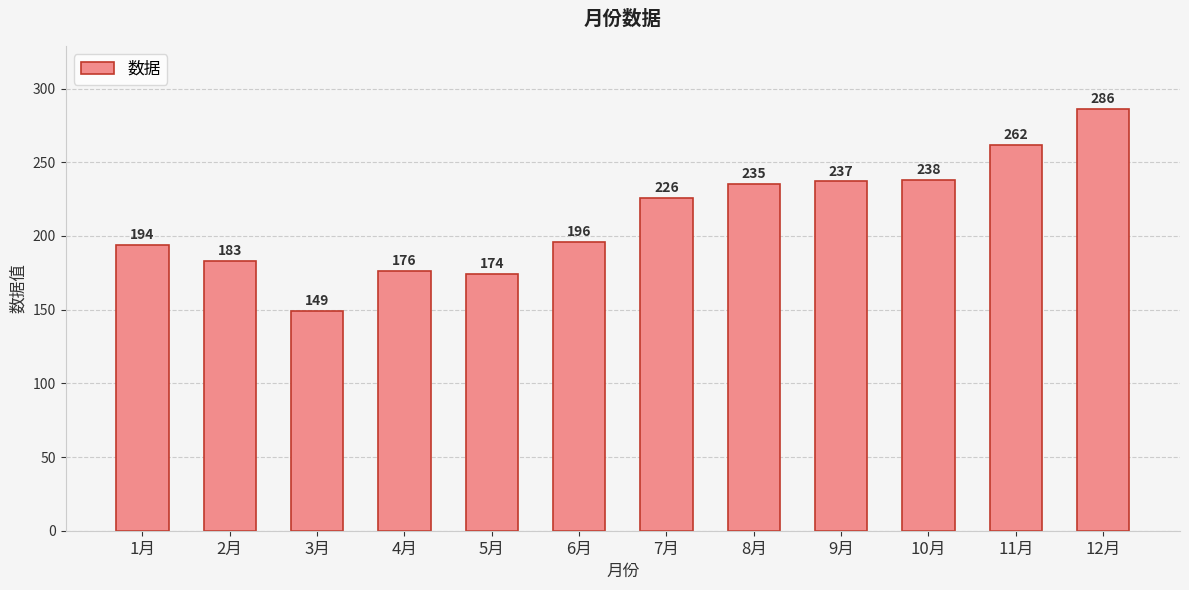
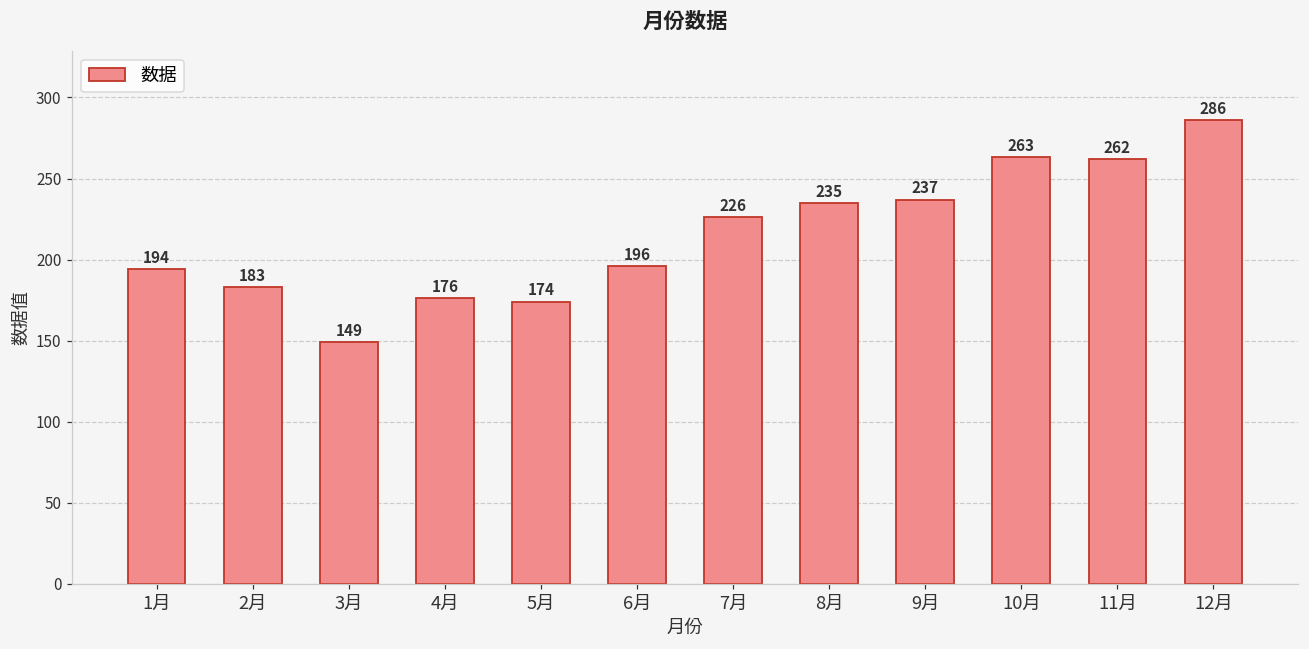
  {
    "1月": 194,
    "2月": 183,
    "3月": 149,
    "4月": 176,
    "5月": 174,
    "6月": 196,
    "7月": 226,
    "8月": 235,
    "9月": 237,
-   "10月": 238,
+   "10月": 263,
    "11月": 262,
    "12月": 286
  }
